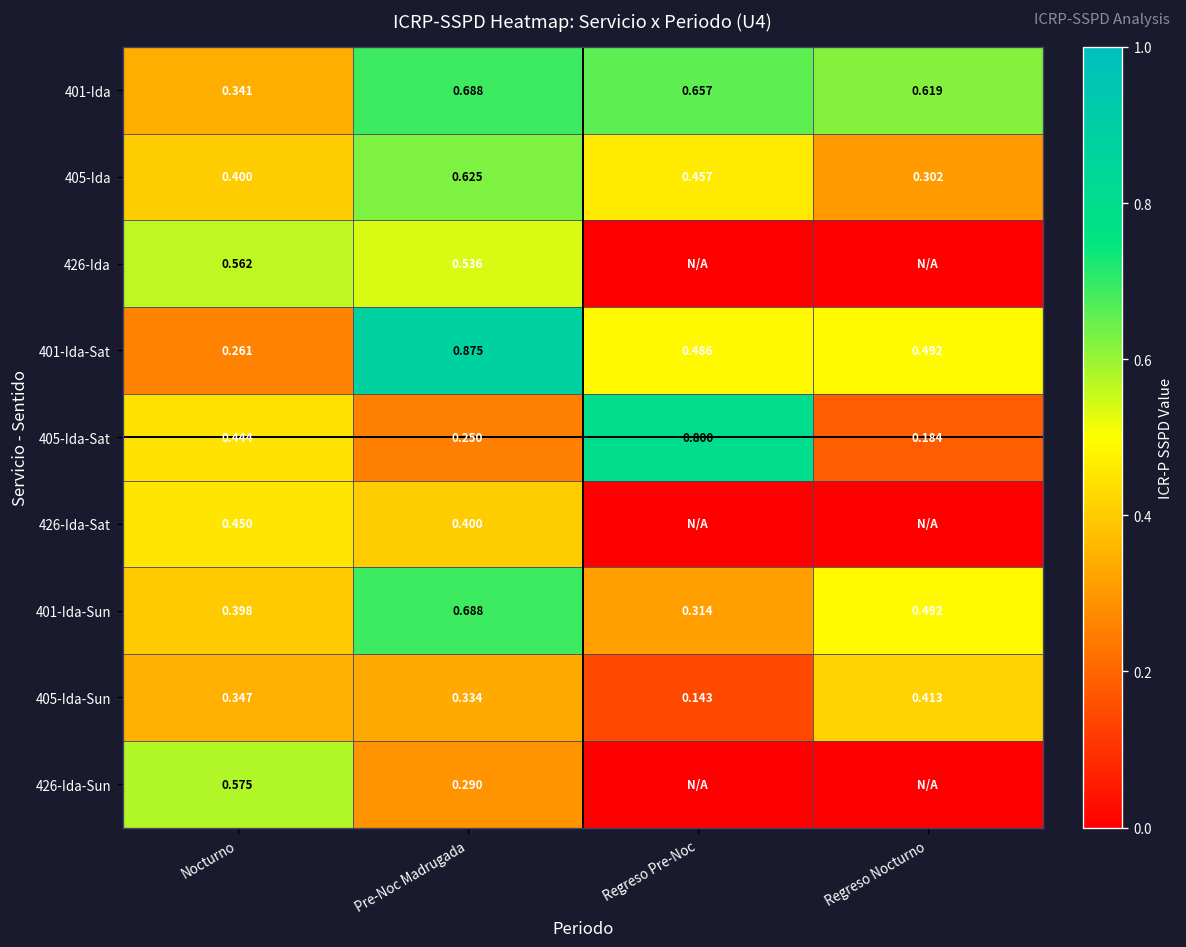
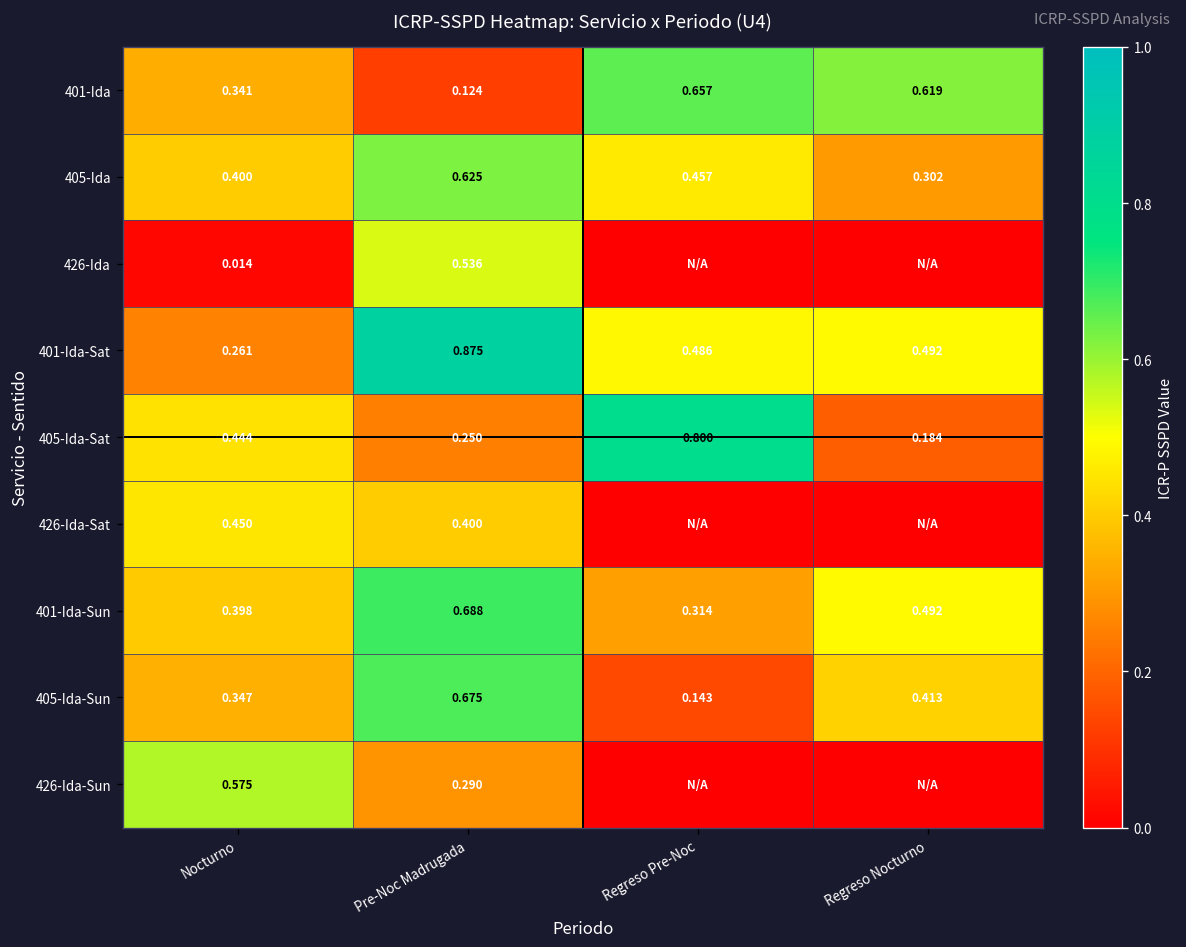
  {
    "401-Ida": {
      "Nocturno": 0.341,
-     "Pre-Noc Madrugada": 0.688,
+     "Pre-Noc Madrugada": 0.124,
      "Regreso Pre-Noc": 0.657,
      "Regreso Nocturno": 0.619
    },
    "405-Ida": {
      "Nocturno": 0.400,
      "Pre-Noc Madrugada": 0.625,
      "Regreso Pre-Noc": 0.457,
      "Regreso Nocturno": 0.302
    },
    "426-Ida": {
-     "Nocturno": 0.562,
+     "Nocturno": 0.014,
      "Pre-Noc Madrugada": 0.536
    },
    "401-Ida-Sat": {
      "Nocturno": 0.261,
      "Pre-Noc Madrugada": 0.875,
      "Regreso Pre-Noc": 0.486,
      "Regreso Nocturno": 0.492
    },
    "405-Ida-Sat": {
      "Nocturno": 0.444,
      "Pre-Noc Madrugada": 0.250,
      "Regreso Pre-Noc": 0.800,
      "Regreso Nocturno": 0.184
    },
    "426-Ida-Sat": {
      "Nocturno": 0.450,
      "Pre-Noc Madrugada": 0.400
    },
    "401-Ida-Sun": {
      "Nocturno": 0.398,
      "Pre-Noc Madrugada": 0.688,
      "Regreso Pre-Noc": 0.314,
      "Regreso Nocturno": 0.492
    },
    "405-Ida-Sun": {
      "Nocturno": 0.347,
-     "Pre-Noc Madrugada": 0.334,
+     "Pre-Noc Madrugada": 0.675,
      "Regreso Pre-Noc": 0.143,
      "Regreso Nocturno": 0.413
    },
    "426-Ida-Sun": {
      "Nocturno": 0.575,
      "Pre-Noc Madrugada": 0.290
    }
  }
